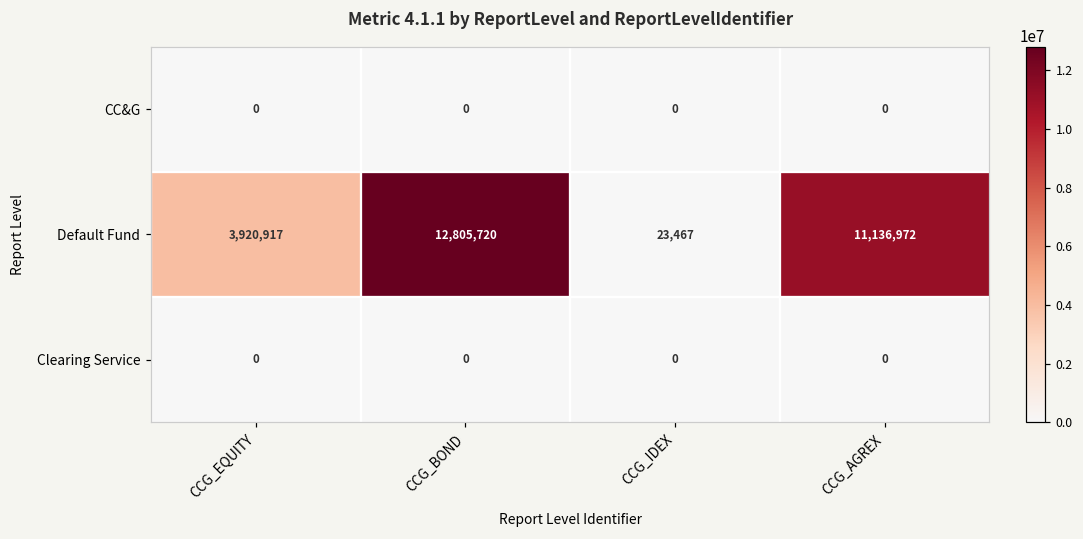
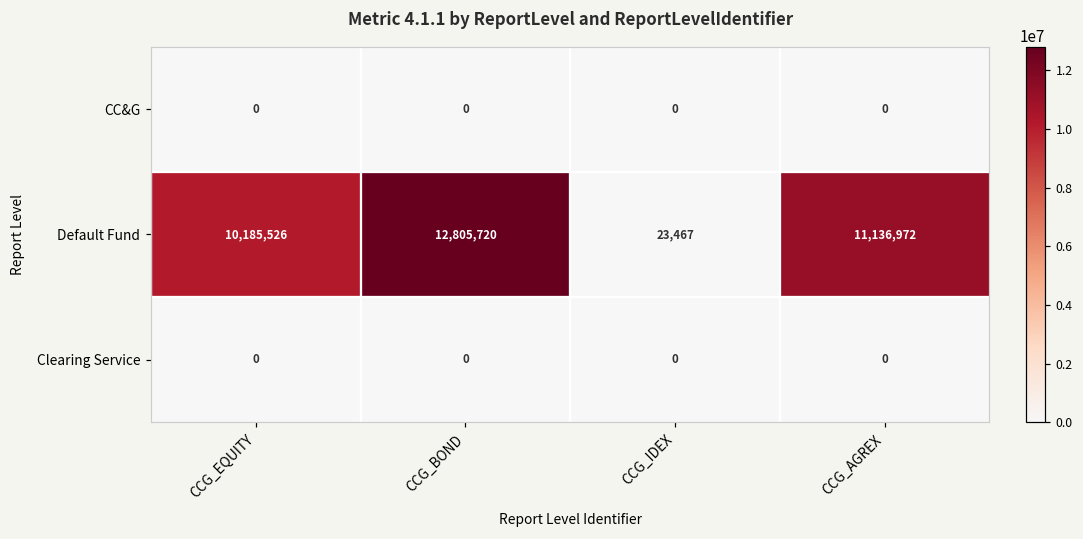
  {
    "CC&G": {
      "CCG_EQUITY": "0",
      "CCG_BOND": "0",
      "CCG_IDEX": "0",
      "CCG_AGREX": "0"
    },
    "Default Fund": {
-     "CCG_EQUITY": "3,920,917",
+     "CCG_EQUITY": "10,185,526",
      "CCG_BOND": "12,805,720",
      "CCG_IDEX": "23,467",
      "CCG_AGREX": "11,136,972"
    },
    "Clearing Service": {
      "CCG_EQUITY": "0",
      "CCG_BOND": "0",
      "CCG_IDEX": "0",
      "CCG_AGREX": "0"
    }
  }
